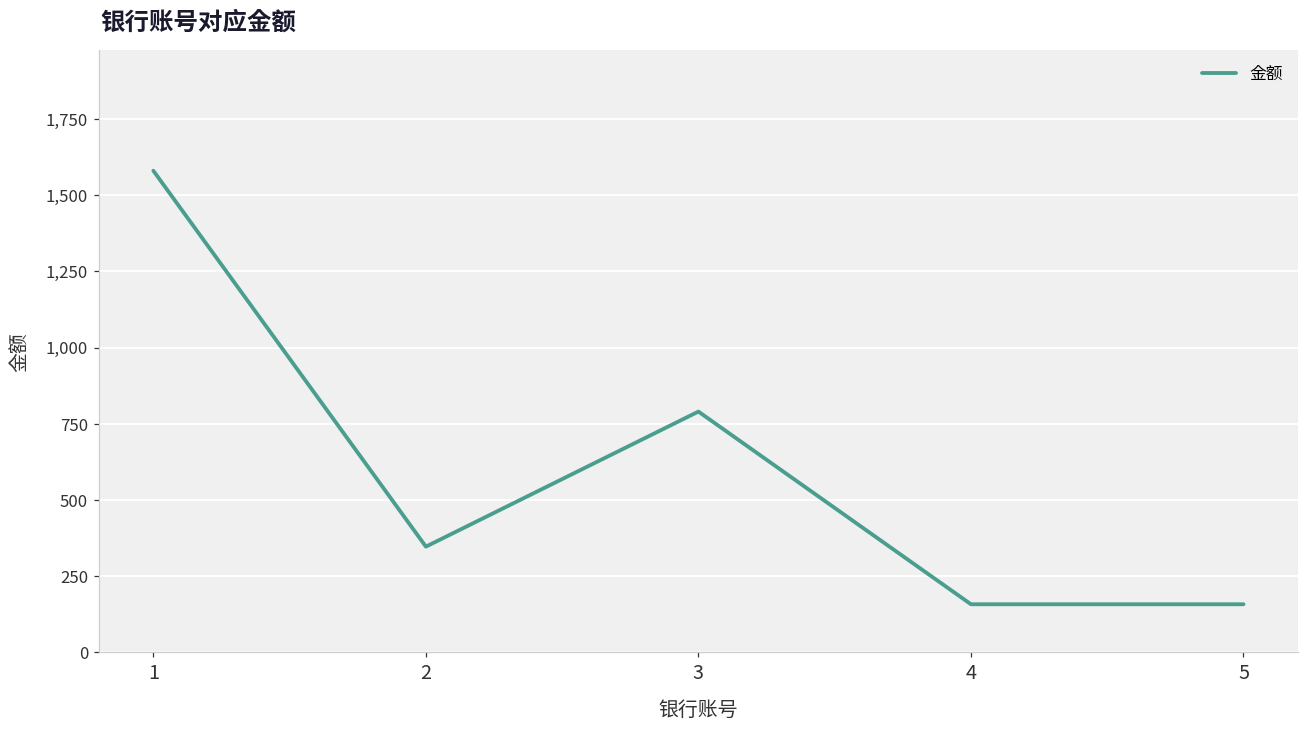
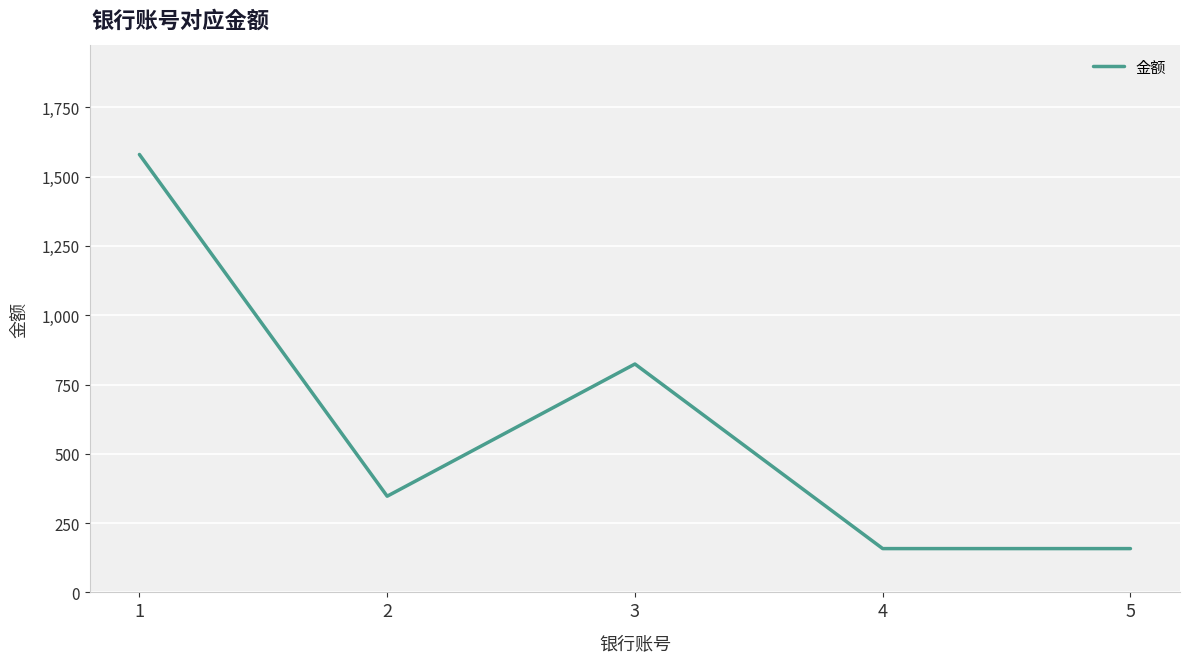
  {
    "1": "1,580",
    "2": "350",
-   "3": "790",
+   "3": "820",
    "4": "160",
    "5": "160"
  }
